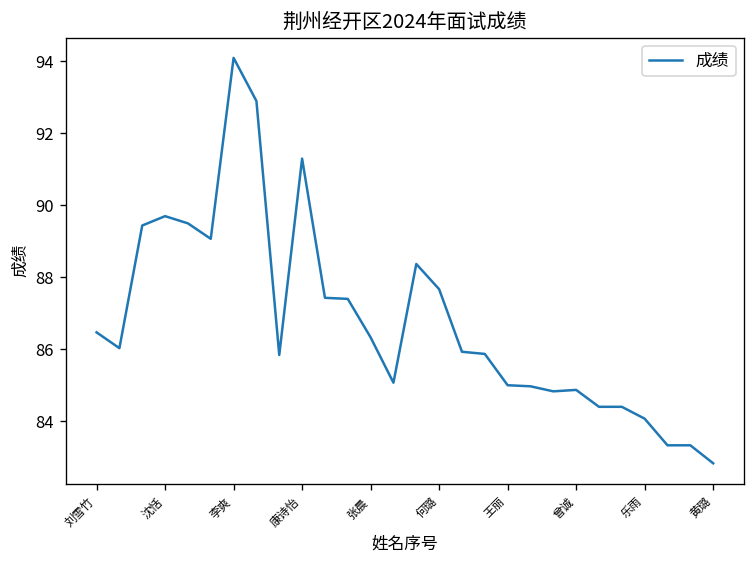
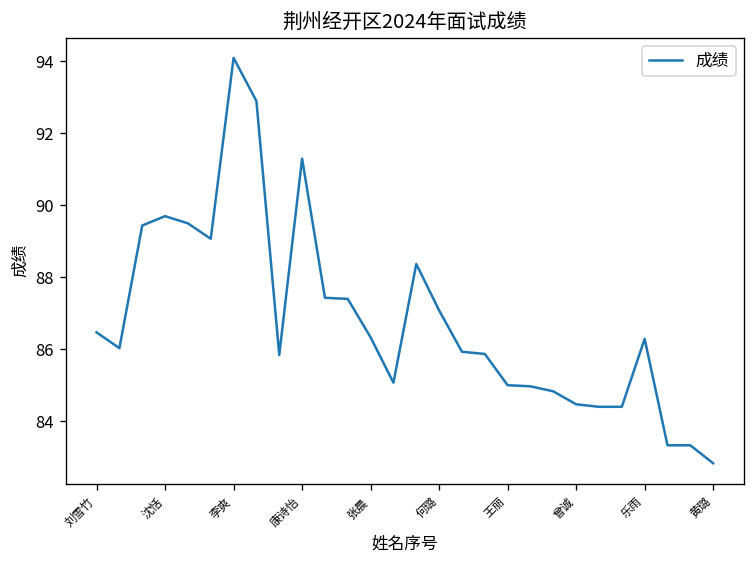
  {
    "刘雪竹": 86.5,
    "沈恬": 89.7,
    "李爽": 94.1,
    "康诗怡": 91.3,
    "张晨": 86.3,
-   "何璐": 87.7,
+   "何璐": 87.1,
    "王丽": 85.0,
-   "曾诚": 84.9,
-   "乐雨": 84.1,
+   "曾诚": 84.5,
+   "乐雨": 86.3,
    "黄璐": 82.8
  }
